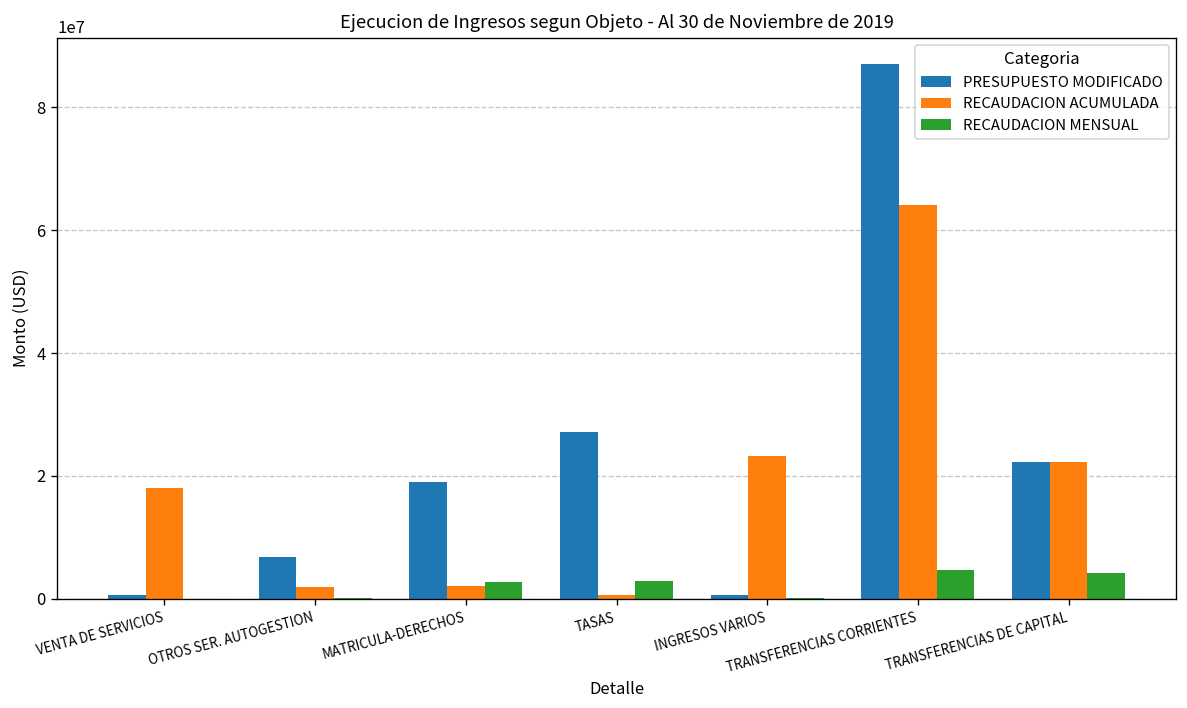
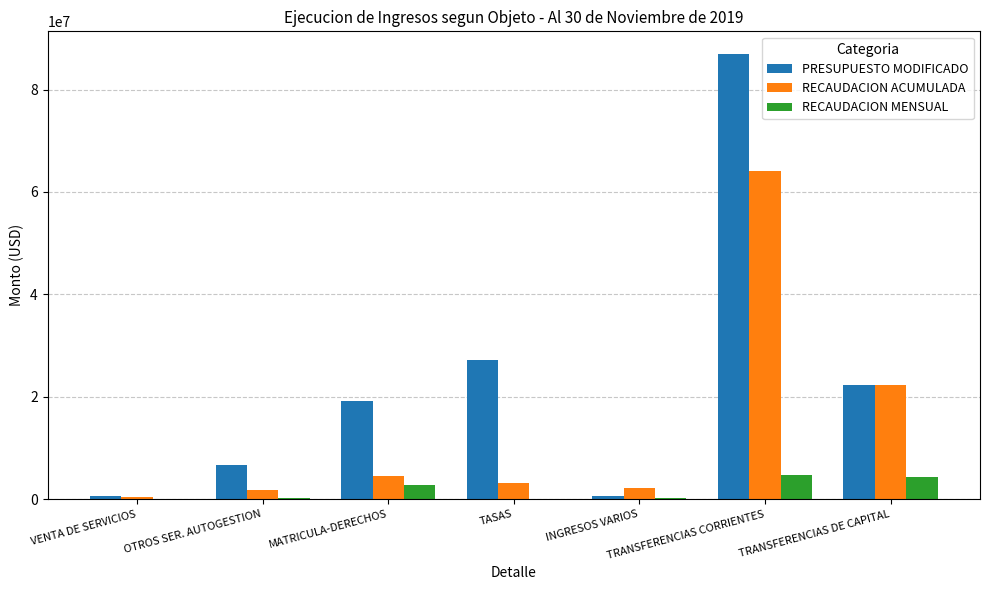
  {
    "PRESUPUESTO MODIFICADO": {
      "VENTA DE SERVICIOS": 1000000,
      "OTROS SER. AUTOGESTION": 7000000,
      "MATRICULA-DERECHOS": 19000000,
      "TASAS": 27000000,
      "INGRESOS VARIOS": 1000000,
      "TRANSFERENCIAS CORRIENTES": 87000000,
      "TRANSFERENCIAS DE CAPITAL": 22000000
    },
    "RECAUDACION ACUMULADA": {
-     "VENTA DE SERVICIOS": 18000000,
+     "VENTA DE SERVICIOS": 0,
      "OTROS SER. AUTOGESTION": 2000000,
-     "MATRICULA-DERECHOS": 2000000,
-     "TASAS": 1000000,
-     "INGRESOS VARIOS": 23000000,
+     "MATRICULA-DERECHOS": 5000000,
+     "TASAS": 3000000,
+     "INGRESOS VARIOS": 2000000,
      "TRANSFERENCIAS CORRIENTES": 64000000,
      "TRANSFERENCIAS DE CAPITAL": 22000000
    },
    "RECAUDACION MENSUAL": {
      "MATRICULA-DERECHOS": 3000000,
-     "TASAS": 3000000,
+     "TASAS": 0,
      "TRANSFERENCIAS CORRIENTES": 5000000,
      "TRANSFERENCIAS DE CAPITAL": 4000000
    }
  }
